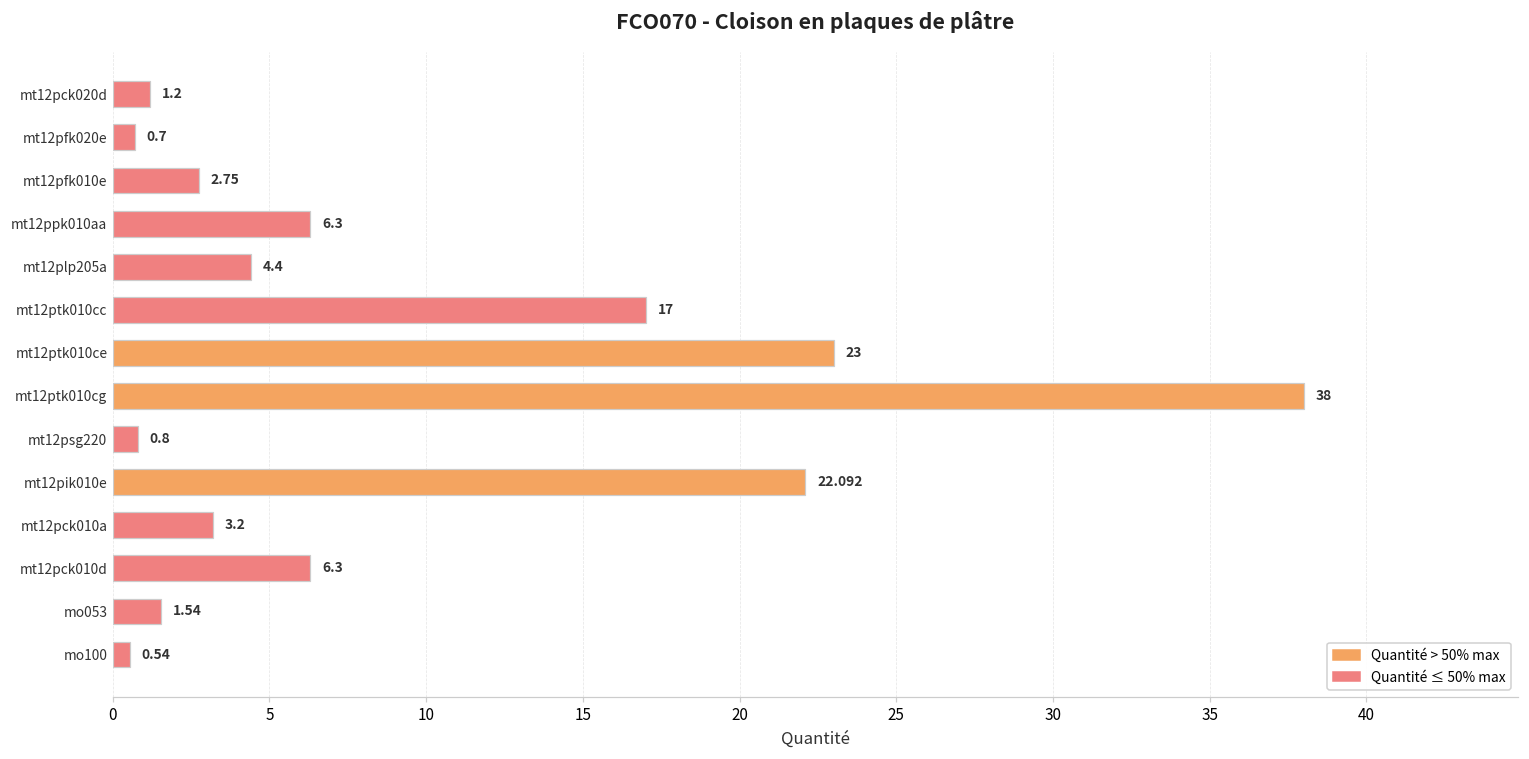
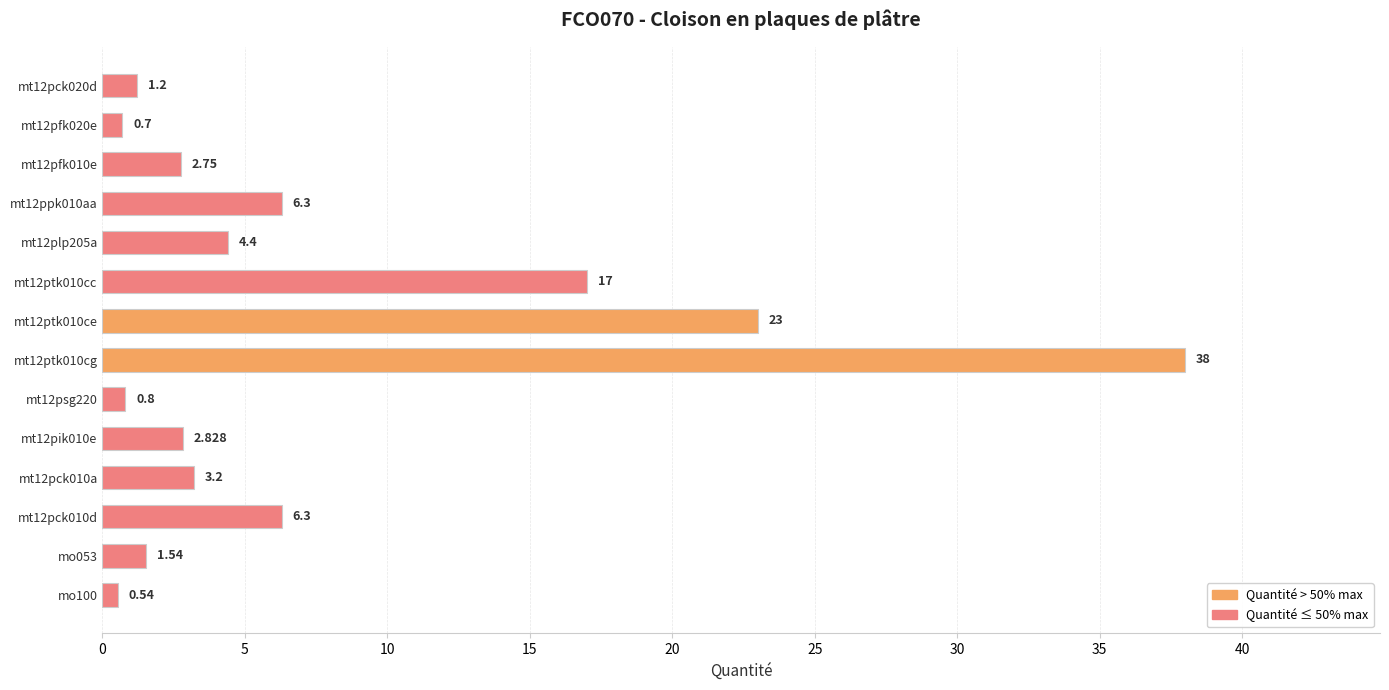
  {
    "mt12pck020d": 1.2,
    "mt12pfk020e": 0.7,
    "mt12pfk010e": 2.75,
    "mt12ppk010aa": 6.3,
    "mt12plp205a": 4.4,
    "mt12ptk010cc": 17,
    "mt12ptk010ce": 23,
    "mt12ptk010cg": 38,
    "mt12psg220": 0.8,
-   "mt12pik010e": 22.092,
+   "mt12pik010e": 2.828,
    "mt12pck010a": 3.2,
    "mt12pck010d": 6.3,
    "mo053": 1.54,
    "mo100": 0.54
  }
